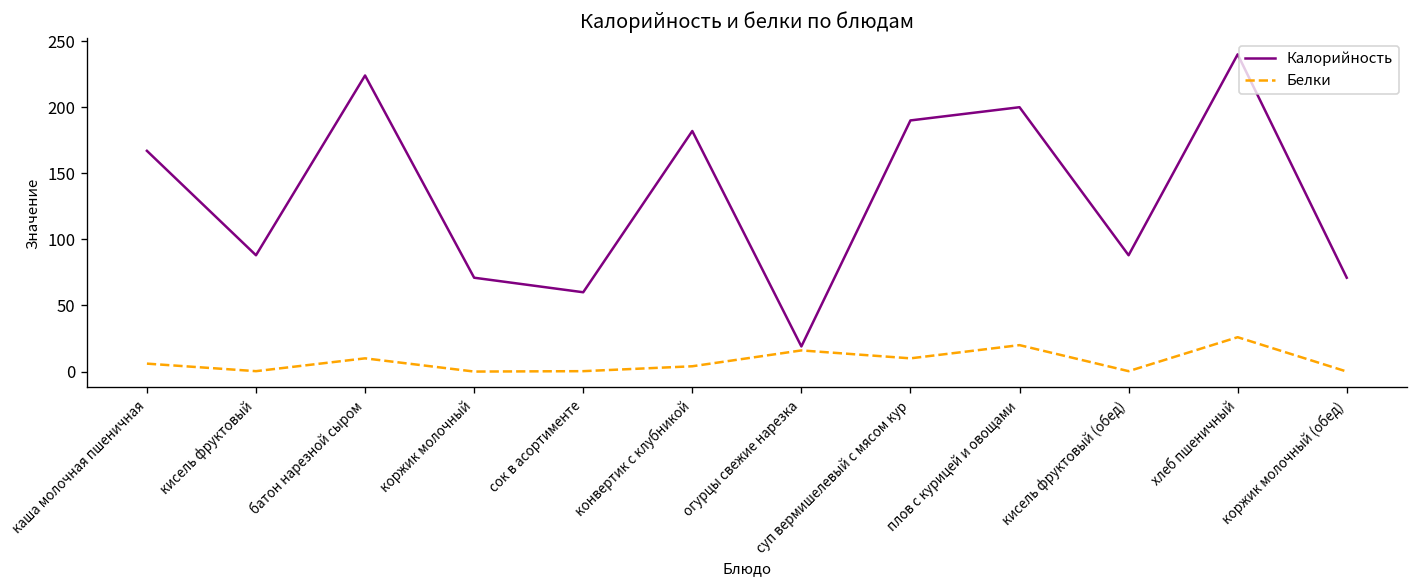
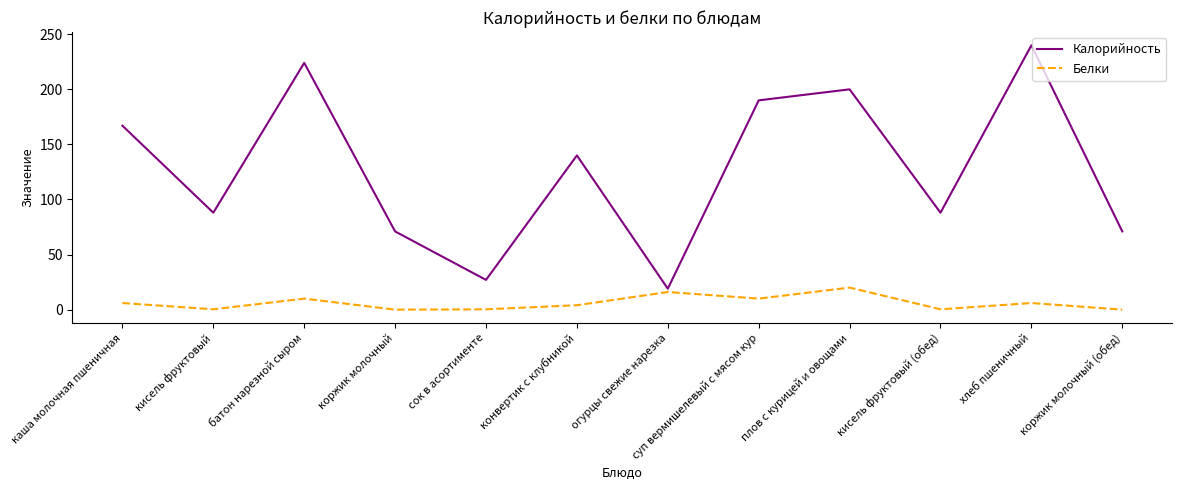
  {
    "Калорийность": {
      "каша молочная пшеничная": 167,
      "кисель фруктовый": 88,
      "батон нарезной сыром": 224,
      "коржик молочный": 71,
-     "сок в асортименте": 60,
-     "конвертик с клубникой": 182,
+     "сок в асортименте": 27,
+     "конвертик с клубникой": 140,
      "огурцы свежие нарезка": 19,
      "суп вермишелевый с мясом кур": 190,
      "плов с курицей и овощами": 200,
      "кисель фруктовый (обед)": 88,
      "хлеб пшеничный": 240,
      "коржик молочный (обед)": 71
    },
    "Белки": {
      "каша молочная пшеничная": 6,
      "кисель фруктовый": 0,
      "батон нарезной сыром": 10,
      "коржик молочный": 0,
      "сок в асортименте": 0,
      "конвертик с клубникой": 4,
      "огурцы свежие нарезка": 16,
      "суп вермишелевый с мясом кур": 10,
      "плов с курицей и овощами": 20,
      "кисель фруктовый (обед)": 0,
-     "хлеб пшеничный": 26,
+     "хлеб пшеничный": 6,
      "коржик молочный (обед)": 0
    }
  }
